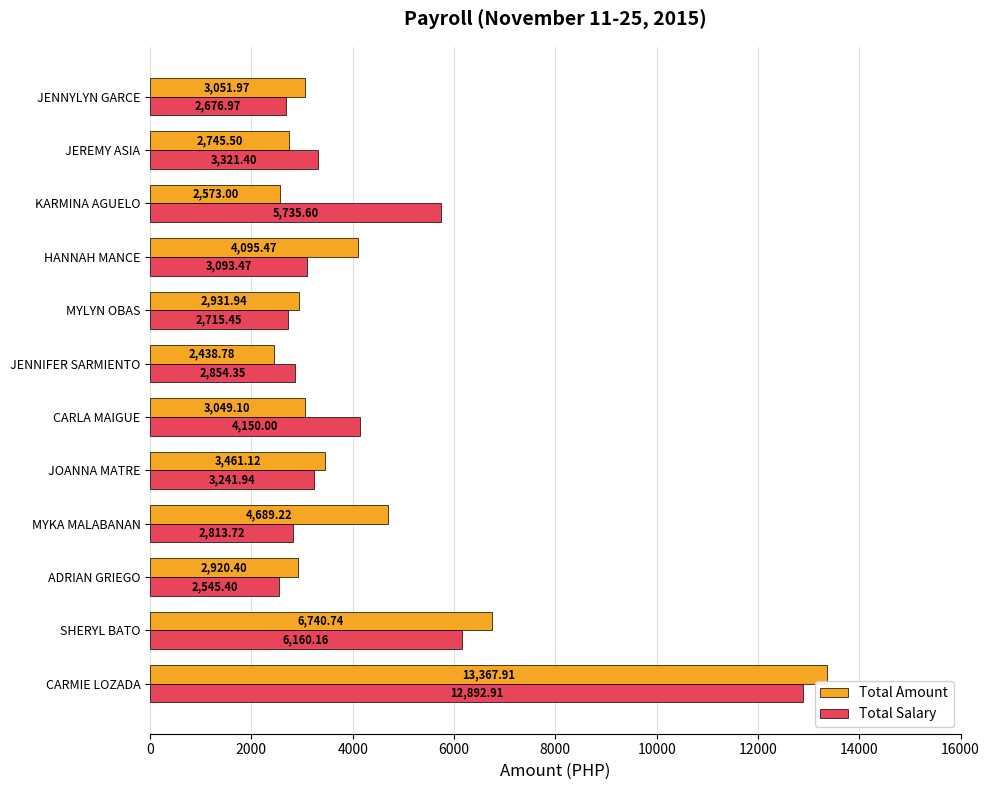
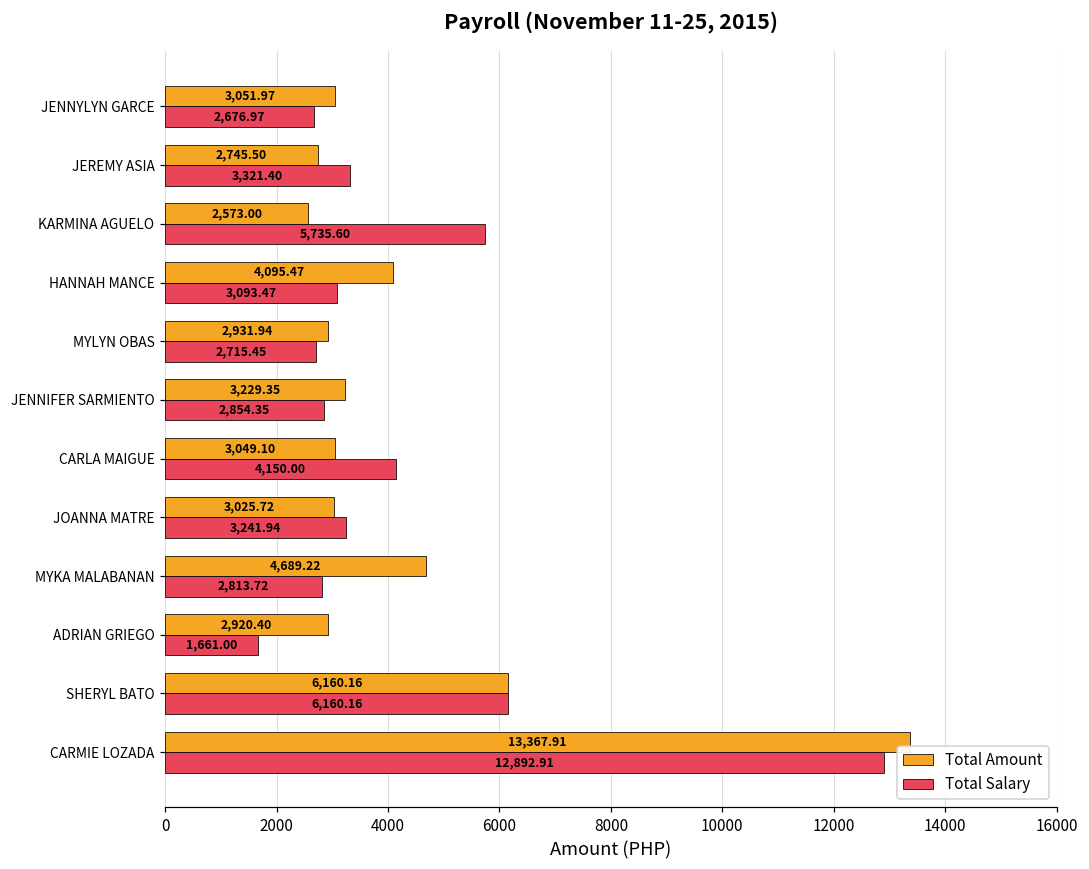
  {
    "Total Amount": {
      "JENNYLYN GARCE": "3,051.97",
      "JEREMY ASIA": "2,745.50",
      "KARMINA AGUELO": "2,573.00",
      "HANNAH MANCE": "4,095.47",
      "MYLYN OBAS": "2,931.94",
-     "JENNIFER SARMIENTO": "2,438.78",
+     "JENNIFER SARMIENTO": "3,229.35",
      "CARLA MAIGUE": "3,049.10",
-     "JOANNA MATRE": "3,461.12",
+     "JOANNA MATRE": "3,025.72",
      "MYKA MALABANAN": "4,689.22",
      "ADRIAN GRIEGO": "2,920.40",
-     "SHERYL BATO": "6,740.74",
+     "SHERYL BATO": "6,160.16",
      "CARMIE LOZADA": "13,367.91"
    },
    "Total Salary": {
      "JENNYLYN GARCE": "2,676.97",
      "JEREMY ASIA": "3,321.40",
      "KARMINA AGUELO": "5,735.60",
      "HANNAH MANCE": "3,093.47",
      "MYLYN OBAS": "2,715.45",
      "JENNIFER SARMIENTO": "2,854.35",
      "CARLA MAIGUE": "4,150.00",
      "JOANNA MATRE": "3,241.94",
      "MYKA MALABANAN": "2,813.72",
-     "ADRIAN GRIEGO": "2,545.40",
+     "ADRIAN GRIEGO": "1,661.00",
      "SHERYL BATO": "6,160.16",
      "CARMIE LOZADA": "12,892.91"
    }
  }
